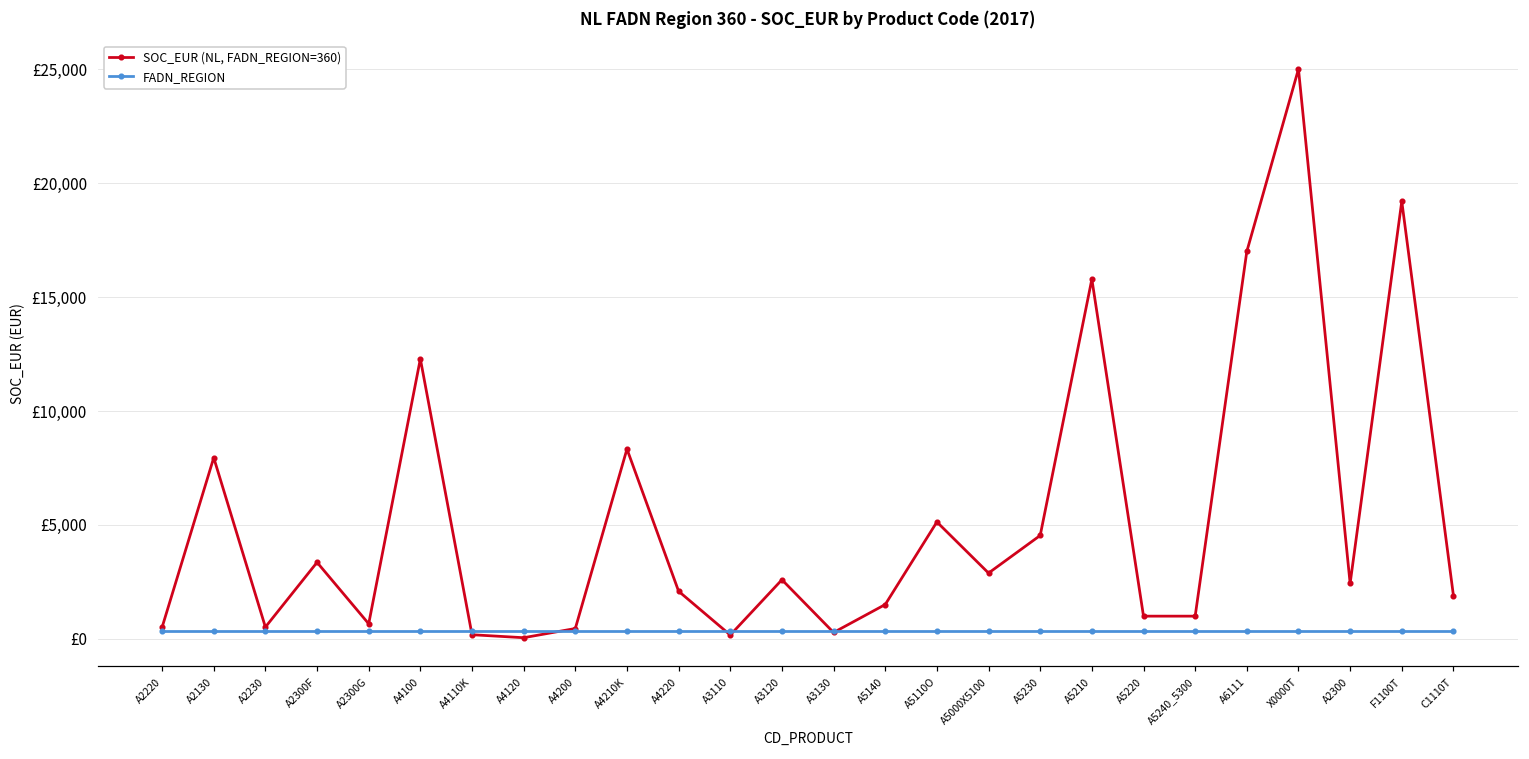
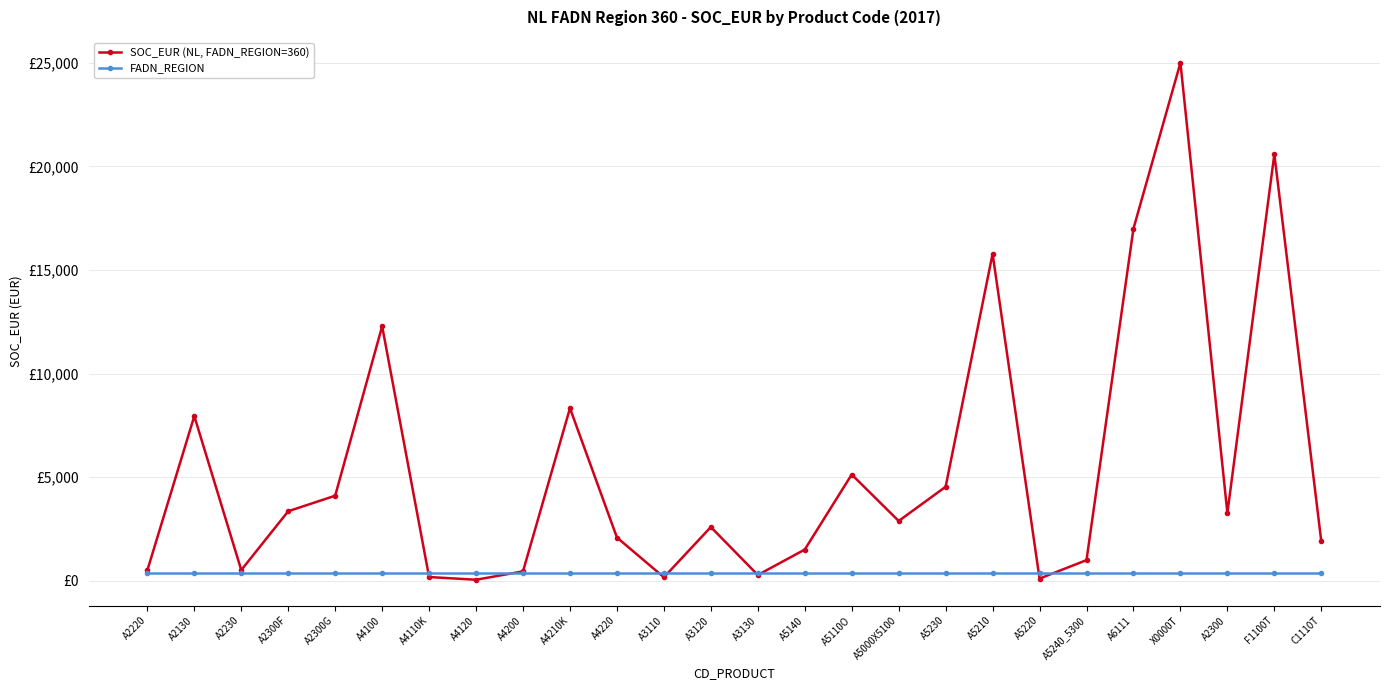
  {
    "SOC_EUR (NL, FADN_REGION=360)": {
      "A2220": "£500",
      "A2130": "£8,000",
      "A2230": "£500",
      "A2300F": "£3,400",
-     "A2300G": "£700",
+     "A2300G": "£4,100",
      "A4100": "£12,300",
      "A4110K": "£200",
      "A4120": "£100",
      "A4210K": "£8,300",
      "A4220": "£2,100",
      "A3110": "£200",
      "A3120": "£2,600",
      "A5140": "£1,500",
      "A5110O": "£5,100",
      "A5000X5100": "£2,900",
      "A5230": "£4,500",
      "A5210": "£15,800",
-     "A5220": "£1,000",
+     "A5220": "£100",
      "A5240_5300": "£1,000",
      "A6111": "£17,000",
      "X0000T": "£25,000",
-     "A2300": "£2,400",
-     "F1100T": "£19,200",
+     "A2300": "£3,300",
+     "F1100T": "£20,600",
      "C1110T": "£1,900"
    },
    "FADN_REGION": {
      "A2220": "£400",
      "A2130": "£400",
      "A2230": "£400",
      "A2300F": "£400",
      "A2300G": "£400",
      "A4100": "£400",
      "A4110K": "£400",
      "A4120": "£400",
      "A4210K": "£400",
      "A4220": "£400",
      "A3110": "£400",
      "A3120": "£400",
      "A5140": "£400",
      "A5110O": "£400",
      "A5000X5100": "£400",
      "A5230": "£400",
      "A5210": "£400",
      "A5220": "£400",
      "A5240_5300": "£400",
      "A6111": "£400",
      "X0000T": "£400",
      "A2300": "£400",
      "F1100T": "£400",
      "C1110T": "£400"
    }
  }
